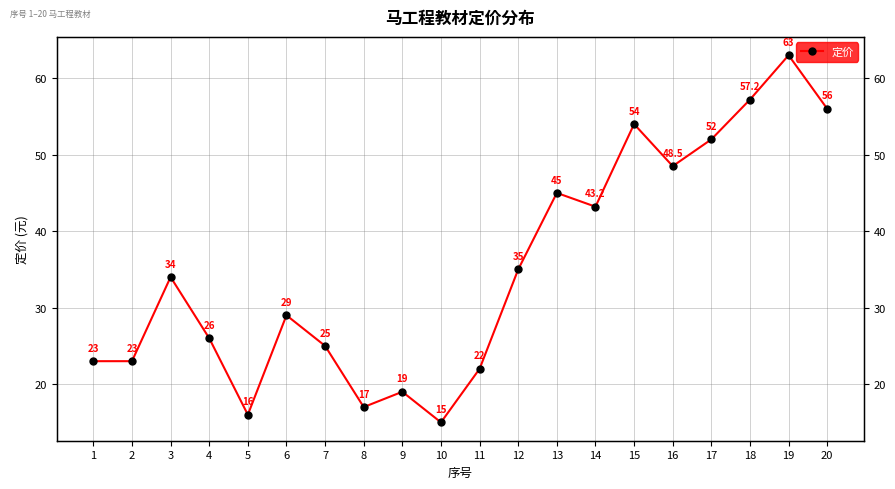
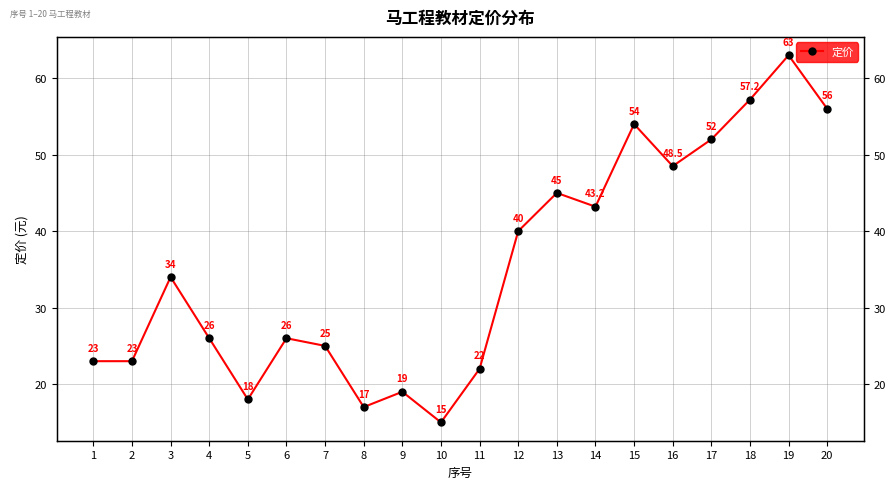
  {
    "1": 23,
    "2": 23,
    "3": 34,
    "4": 26,
-   "5": 16,
-   "6": 29,
+   "5": 18,
+   "6": 26,
    "7": 25,
    "8": 17,
    "9": 19,
    "10": 15,
    "11": 22,
-   "12": 35,
+   "12": 40,
    "13": 45,
    "14": 43.2,
    "15": 54,
    "16": 48.5,
    "17": 52,
    "18": 57.2,
    "19": 63,
    "20": 56
  }
